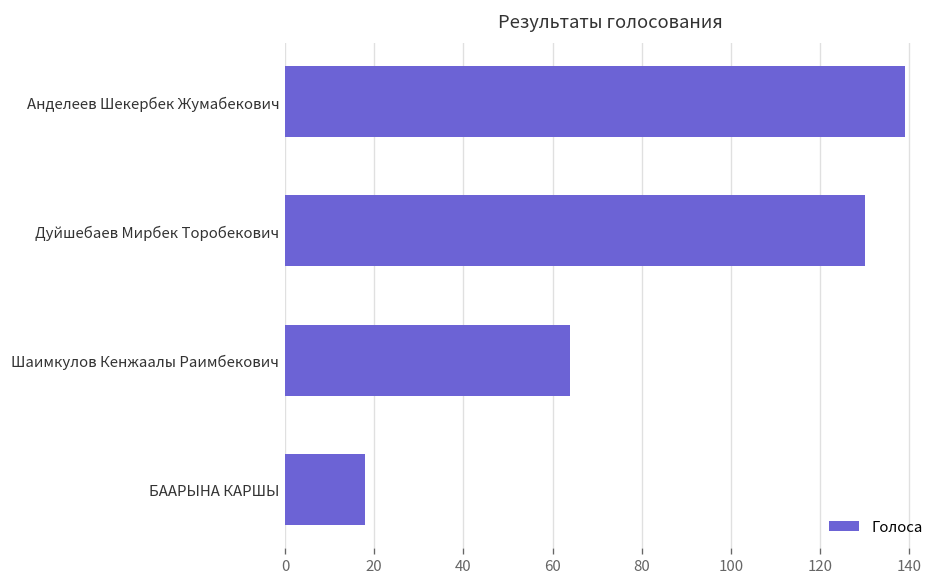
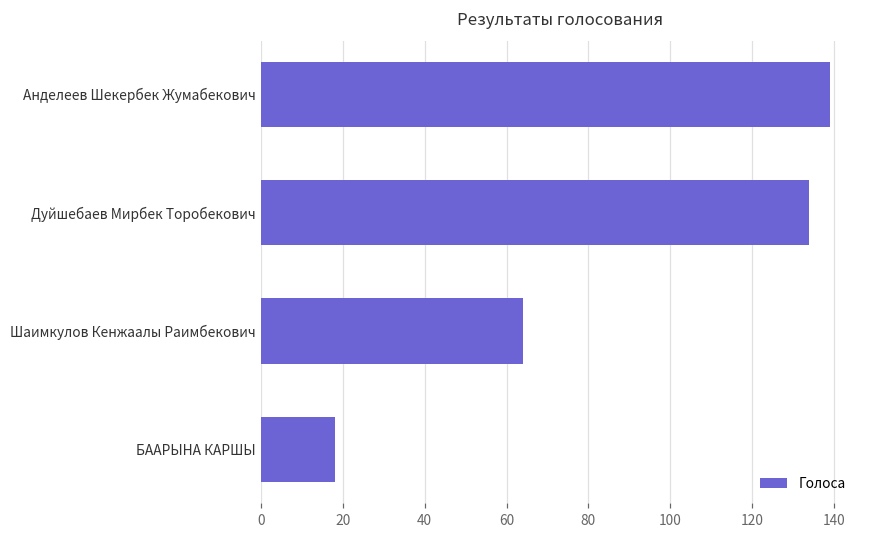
  {
    "Анделеев Шекербек Жумабекович": 139,
-   "Дуйшебаев Мирбек Торобекович": 130,
+   "Дуйшебаев Мирбек Торобекович": 134,
    "Шаимкулов Кенжаалы Раимбекович": 64,
    "БААРЫНА КАРШЫ": 18
  }
